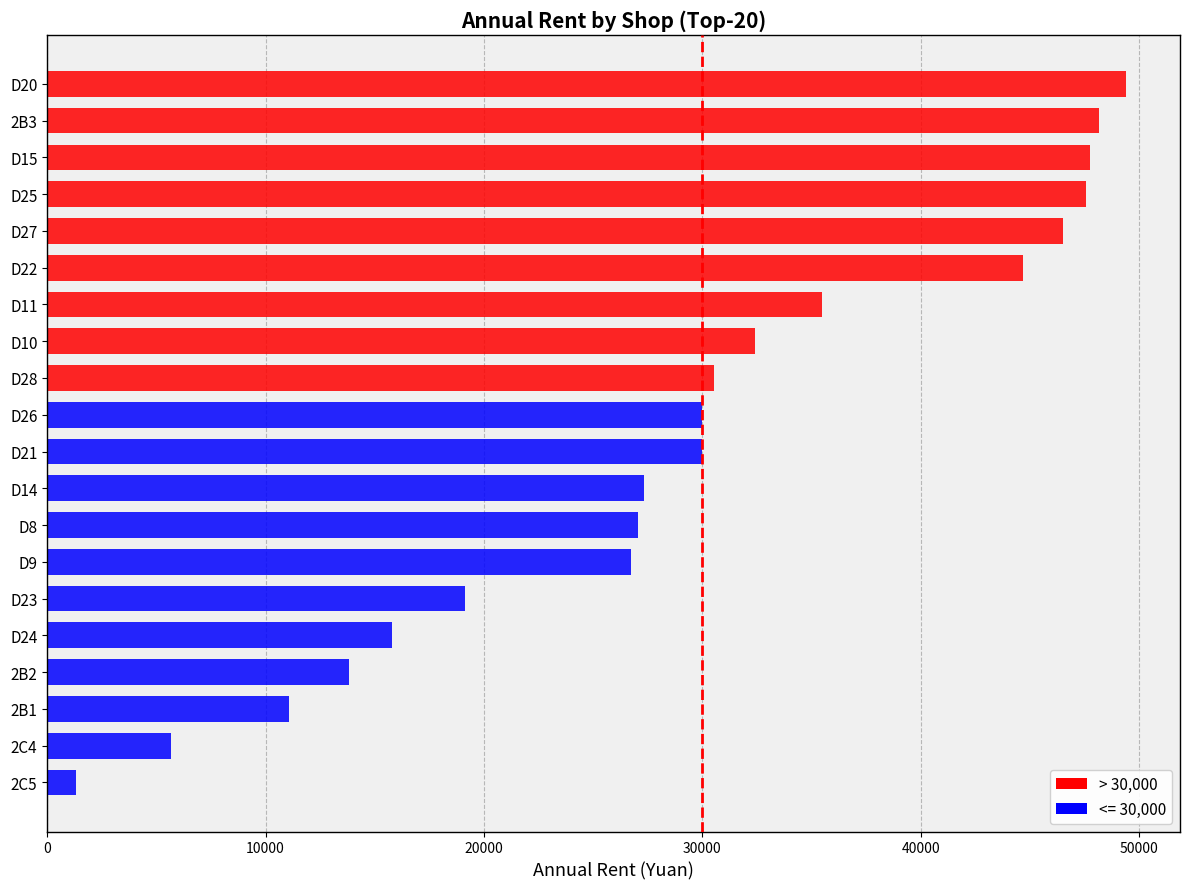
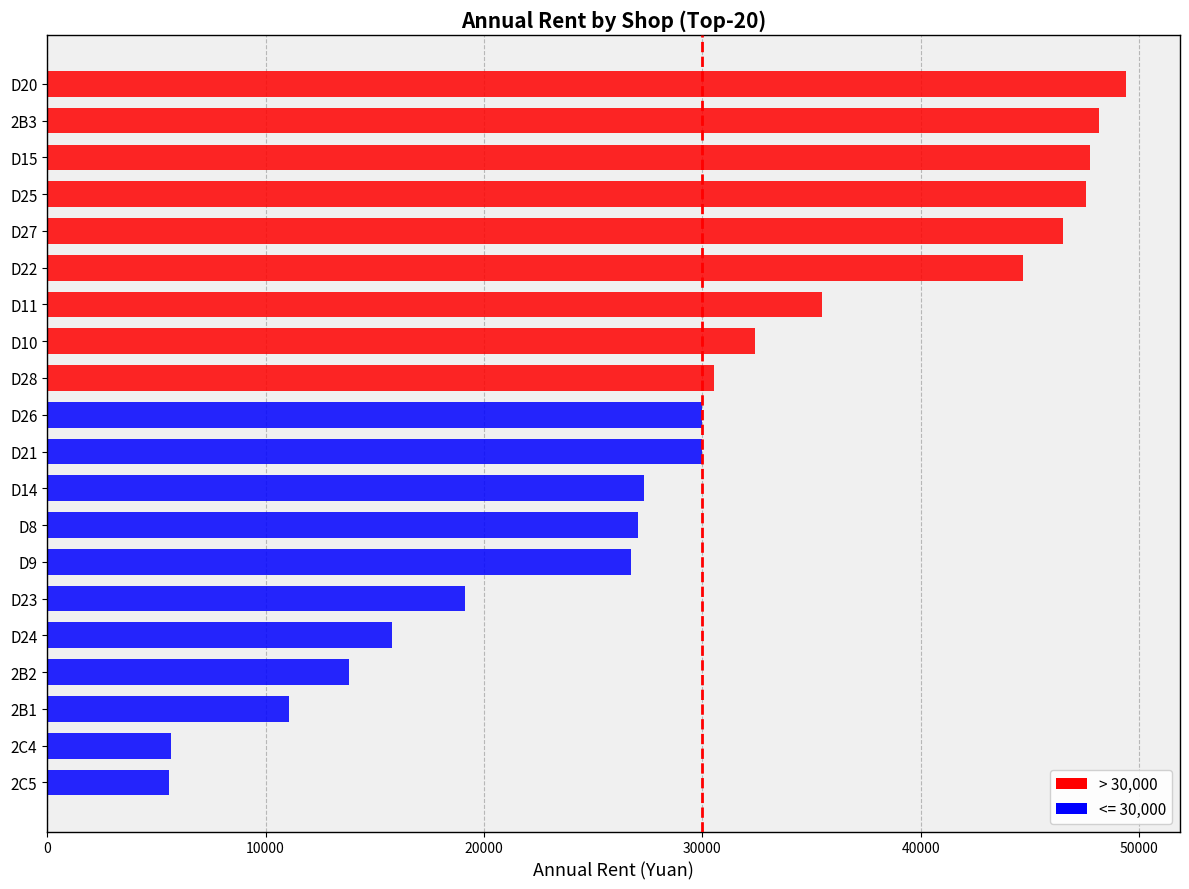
  {
    "D20": 49400,
    "2B3": 48200,
    "D15": 47700,
    "D25": 47600,
    "D27": 46500,
    "D22": 44700,
    "D11": 35500,
    "D10": 32400,
    "D28": 30500,
    "D26": 30000,
    "D21": 30000,
    "D14": 27300,
    "D8": 27100,
    "D9": 26700,
    "D23": 19100,
    "D24": 15800,
    "2B2": 13800,
    "2B1": 11100,
    "2C4": 5700,
-   "2C5": 1300
+   "2C5": 5600
  }
